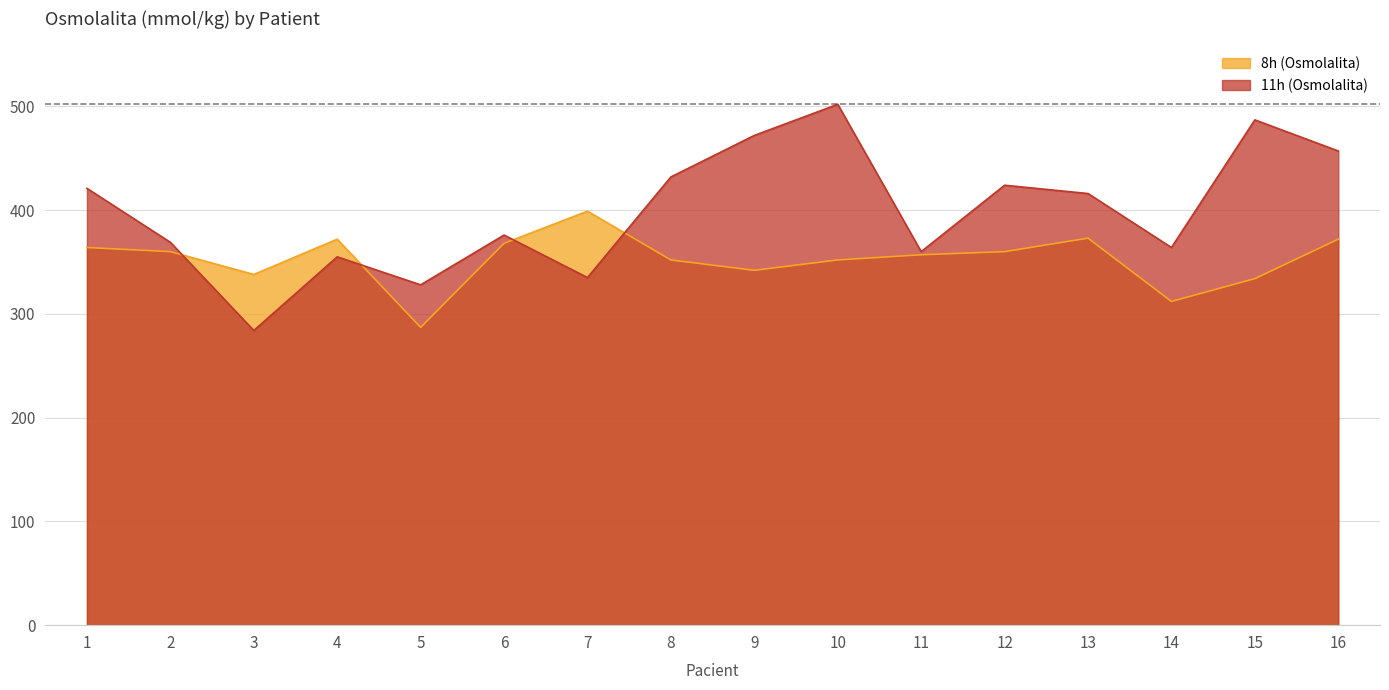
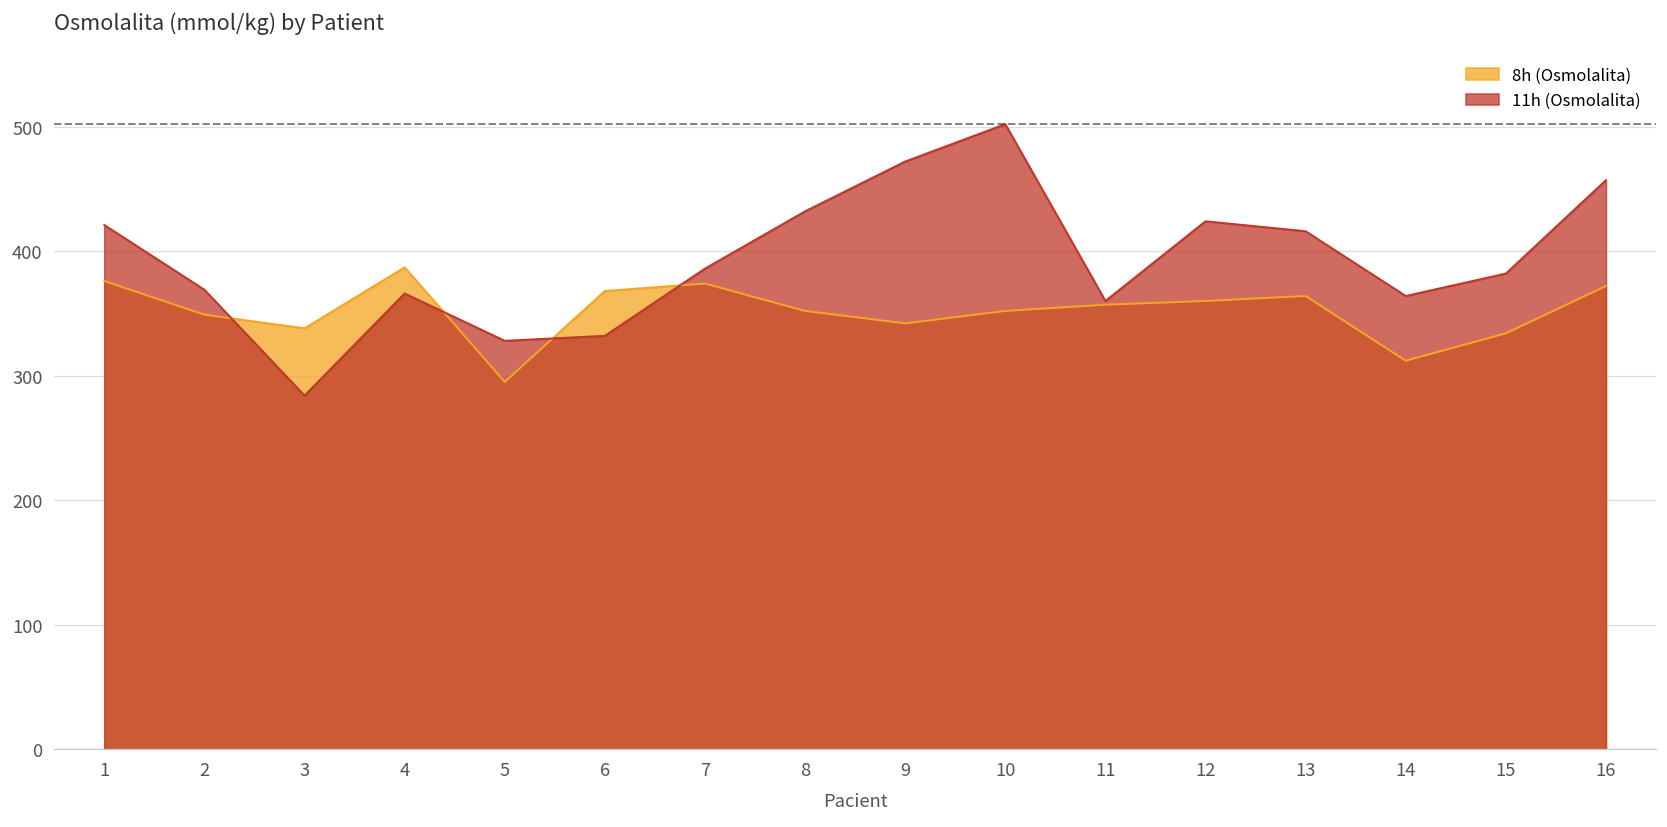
  {
    "8h (Osmolalita)": {
-     "1": 364,
-     "2": 360,
+     "1": 376,
+     "2": 349,
      "3": 338,
-     "4": 372,
-     "5": 287,
+     "4": 387,
+     "5": 295,
      "6": 368,
-     "7": 399,
+     "7": 374,
      "8": 352,
      "9": 342,
      "10": 352,
      "11": 357,
      "12": 360,
-     "13": 373,
+     "13": 364,
      "14": 312,
      "15": 334,
      "16": 372
    },
    "11h (Osmolalita)": {
      "1": 421,
      "2": 369,
      "3": 284,
-     "4": 355,
+     "4": 366,
      "5": 328,
-     "6": 376,
-     "7": 335,
+     "6": 332,
+     "7": 386,
      "8": 432,
      "9": 472,
      "10": 502,
      "11": 360,
      "12": 424,
      "13": 416,
      "14": 364,
-     "15": 487,
+     "15": 382,
      "16": 457
    }
  }
